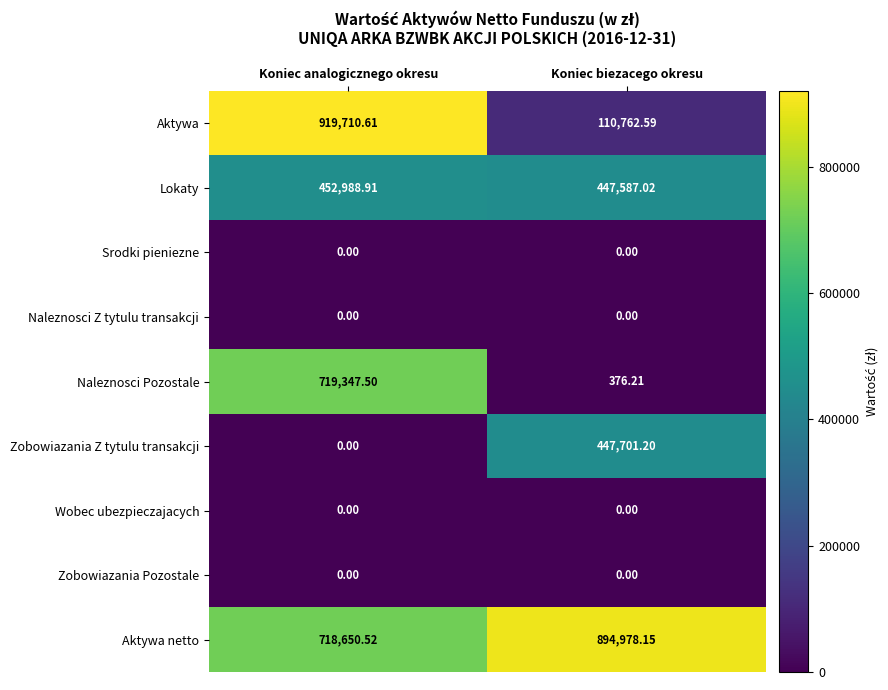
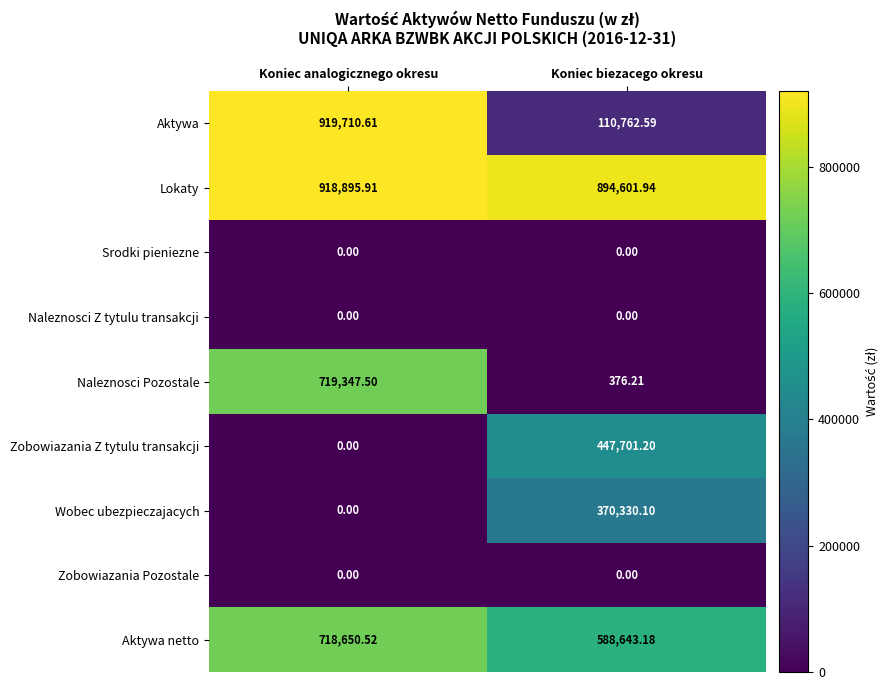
  {
    "Aktywa": {
      "Koniec analogicznego okresu": "919,710.61",
      "Koniec biezacego okresu": "110,762.59"
    },
    "Lokaty": {
-     "Koniec analogicznego okresu": "452,988.91",
-     "Koniec biezacego okresu": "447,587.02"
+     "Koniec analogicznego okresu": "918,895.91",
+     "Koniec biezacego okresu": "894,601.94"
    },
    "Srodki pieniezne": {
      "Koniec analogicznego okresu": "0.00",
      "Koniec biezacego okresu": "0.00"
    },
    "Naleznosci Z tytulu transakcji": {
      "Koniec analogicznego okresu": "0.00",
      "Koniec biezacego okresu": "0.00"
    },
    "Naleznosci Pozostale": {
      "Koniec analogicznego okresu": "719,347.50",
      "Koniec biezacego okresu": "376.21"
    },
    "Zobowiazania Z tytulu transakcji": {
      "Koniec analogicznego okresu": "0.00",
      "Koniec biezacego okresu": "447,701.20"
    },
    "Wobec ubezpieczajacych": {
      "Koniec analogicznego okresu": "0.00",
-     "Koniec biezacego okresu": "0.00"
+     "Koniec biezacego okresu": "370,330.10"
    },
    "Zobowiazania Pozostale": {
      "Koniec analogicznego okresu": "0.00",
      "Koniec biezacego okresu": "0.00"
    },
    "Aktywa netto": {
      "Koniec analogicznego okresu": "718,650.52",
-     "Koniec biezacego okresu": "894,978.15"
+     "Koniec biezacego okresu": "588,643.18"
    }
  }
